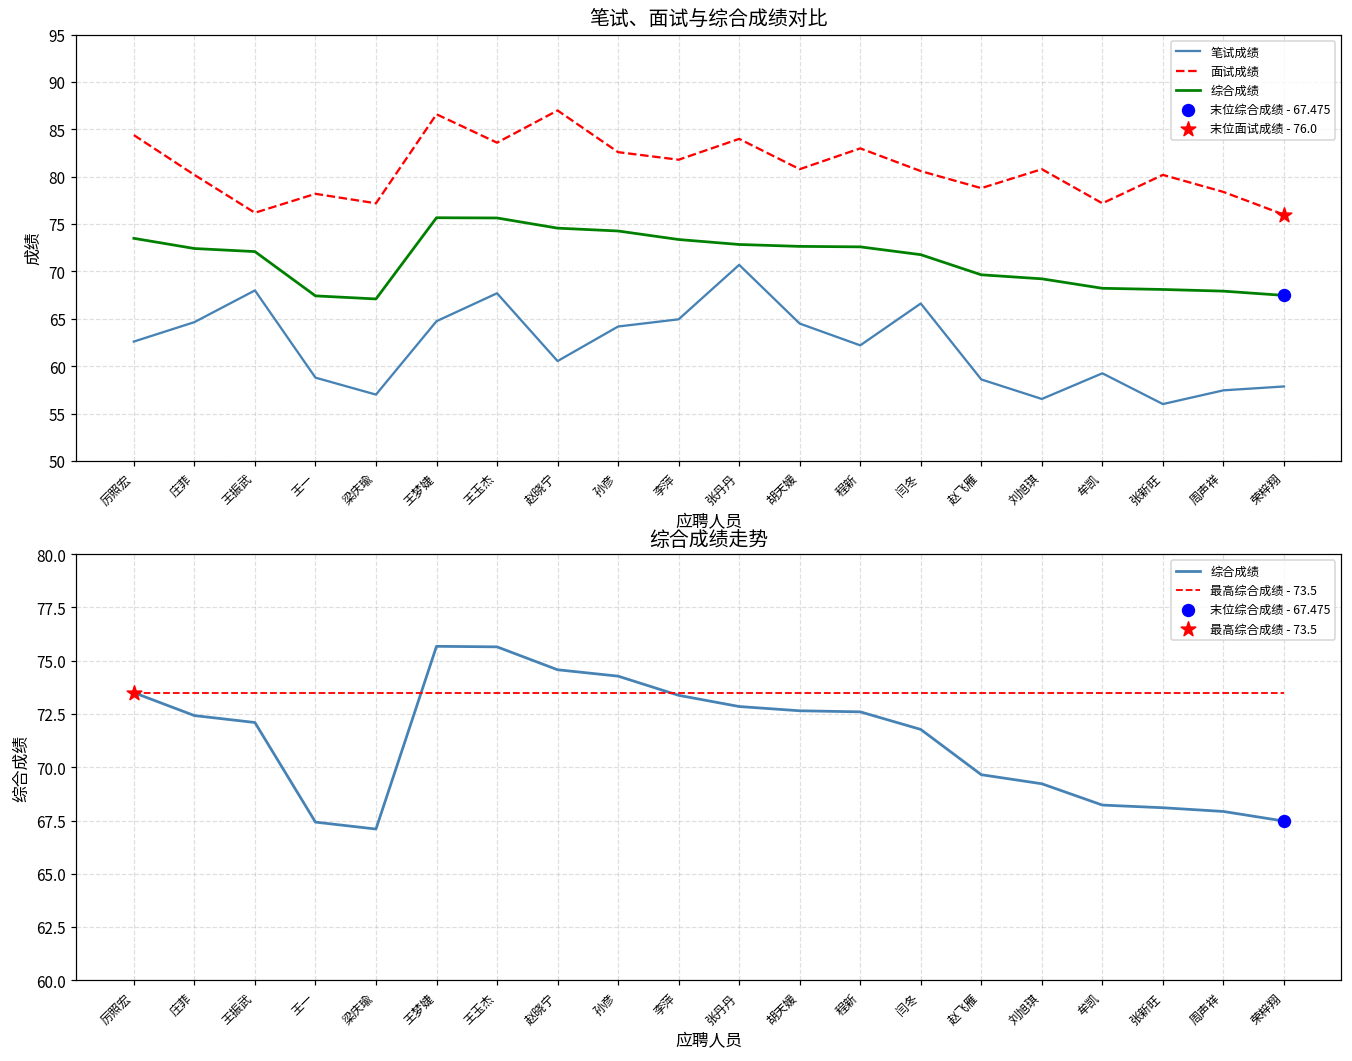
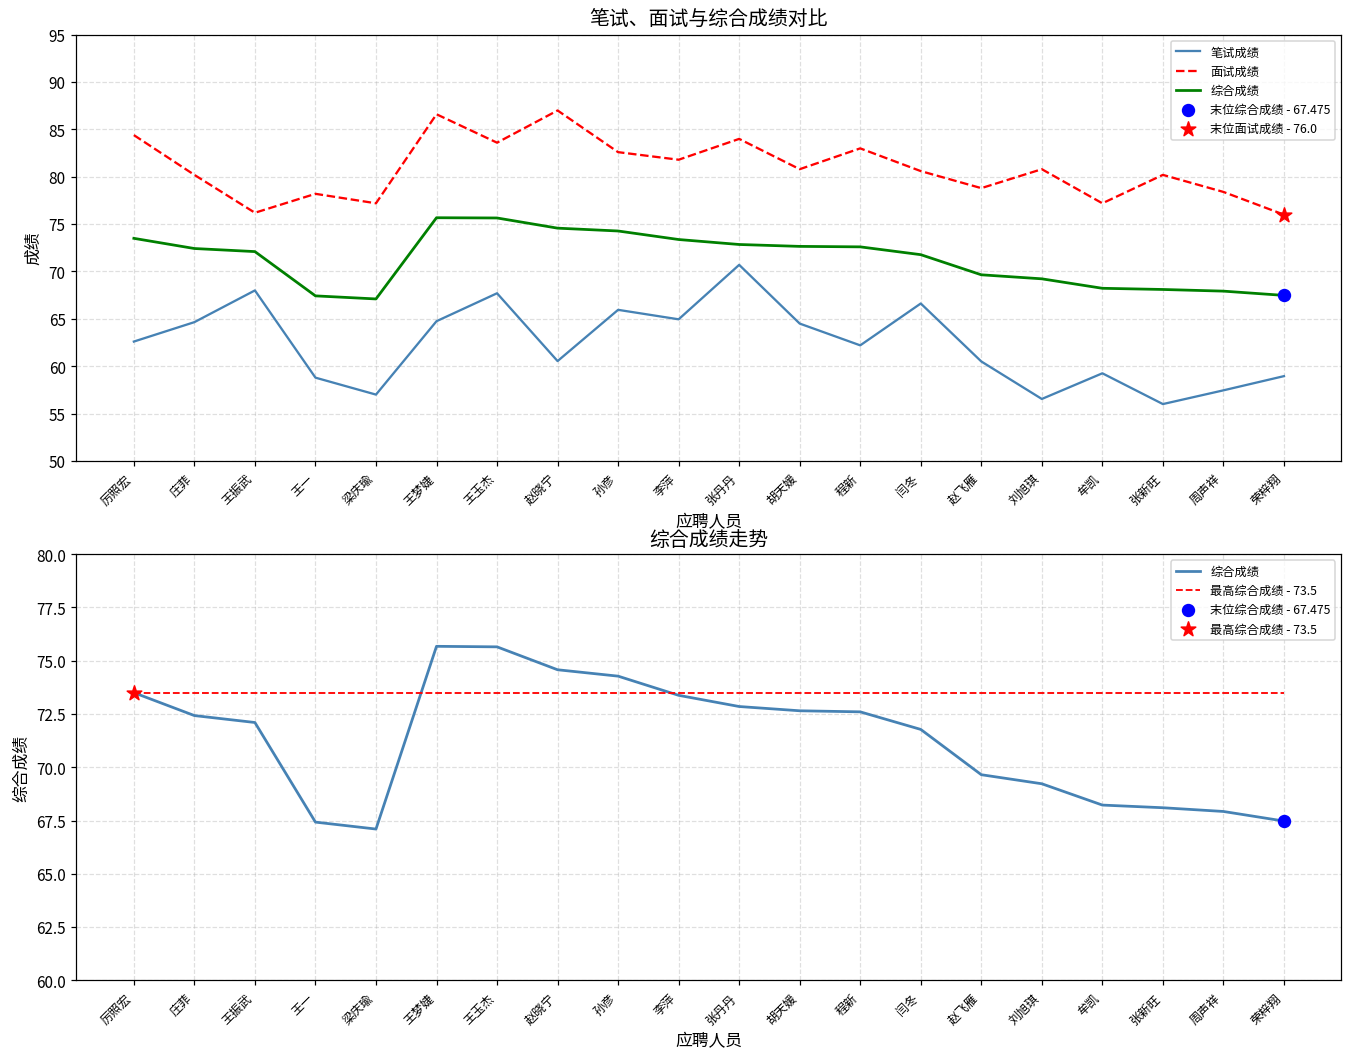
  {
    "笔试、面试与综合成绩对比": {
      "笔试成绩": {
        "厉照宏": 63,
        "庄菲": 65,
        "王振武": 68,
        "王一": 59,
        "梁庆瑜": 57,
        "王梦婕": 65,
        "王玉杰": 68,
        "赵晓宁": 61,
-       "孙彦": 64,
+       "孙彦": 66,
        "李萍": 65,
        "张丹丹": 71,
        "胡天媛": 65,
        "程新": 62,
        "闫冬": 67,
-       "赵飞雁": 59,
+       "赵飞雁": 61,
        "刘旭琪": 57,
        "牟凯": 59,
        "张新旺": 56,
        "周声祥": 57,
-       "荣梓翔": 58
+       "荣梓翔": 59
      }
    },
    "综合成绩走势": {
      "综合成绩": {
        "庄菲": 72.4,
        "王振武": 72.1,
        "王一": 67.4,
        "梁庆瑜": 67.1,
        "王梦婕": 75.7,
        "王玉杰": 75.7,
        "赵晓宁": 74.6,
        "孙彦": 74.3,
        "张丹丹": 72.9,
        "胡天媛": 72.7,
        "程新": 72.6,
        "闫冬": 71.8,
        "赵飞雁": 69.7,
        "刘旭琪": 69.2,
        "牟凯": 68.2,
        "张新旺": 68.1,
        "周声祥": 67.9
      }
    }
  }
